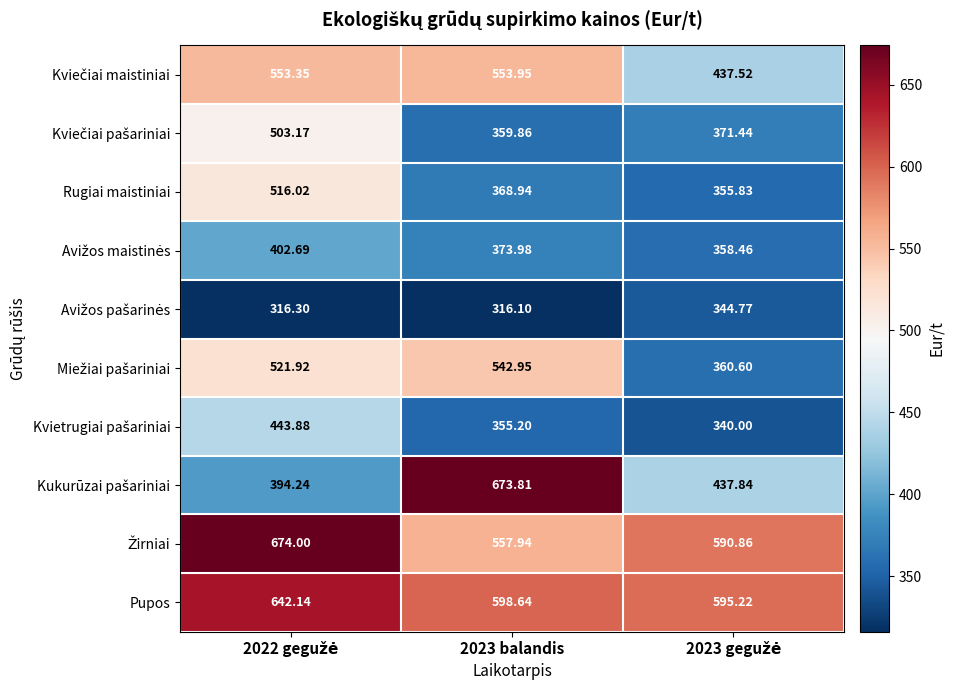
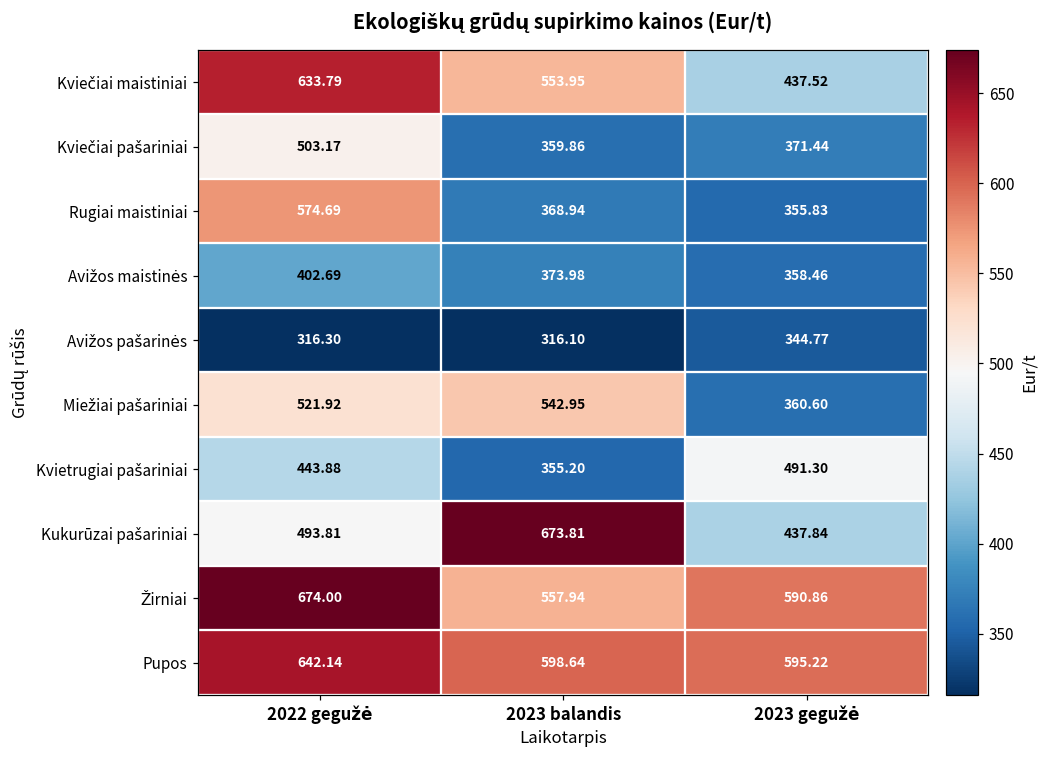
  {
    "Kviečiai maistiniai": {
-     "2022 gegužė": 553.35,
+     "2022 gegužė": 633.79,
      "2023 balandis": 553.95,
      "2023 gegužė": 437.52
    },
    "Kviečiai pašariniai": {
      "2022 gegužė": 503.17,
      "2023 balandis": 359.86,
      "2023 gegužė": 371.44
    },
    "Rugiai maistiniai": {
-     "2022 gegužė": 516.02,
+     "2022 gegužė": 574.69,
      "2023 balandis": 368.94,
      "2023 gegužė": 355.83
    },
    "Avižos maistinės": {
      "2022 gegužė": 402.69,
      "2023 balandis": 373.98,
      "2023 gegužė": 358.46
    },
    "Avižos pašarinės": {
      "2022 gegužė": 316.30,
      "2023 balandis": 316.10,
      "2023 gegužė": 344.77
    },
    "Miežiai pašariniai": {
      "2022 gegužė": 521.92,
      "2023 balandis": 542.95,
      "2023 gegužė": 360.60
    },
    "Kvietrugiai pašariniai": {
      "2022 gegužė": 443.88,
      "2023 balandis": 355.20,
-     "2023 gegužė": 340.00
+     "2023 gegužė": 491.30
    },
    "Kukurūzai pašariniai": {
-     "2022 gegužė": 394.24,
+     "2022 gegužė": 493.81,
      "2023 balandis": 673.81,
      "2023 gegužė": 437.84
    },
    "Žirniai": {
      "2022 gegužė": 674.00,
      "2023 balandis": 557.94,
      "2023 gegužė": 590.86
    },
    "Pupos": {
      "2022 gegužė": 642.14,
      "2023 balandis": 598.64,
      "2023 gegužė": 595.22
    }
  }
